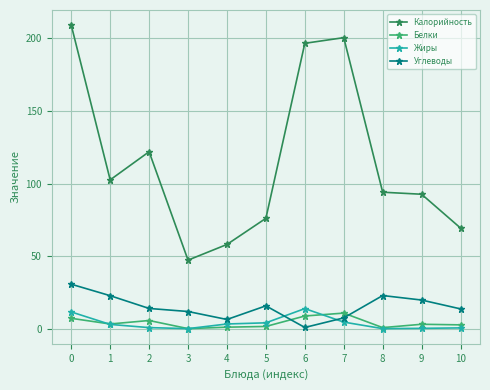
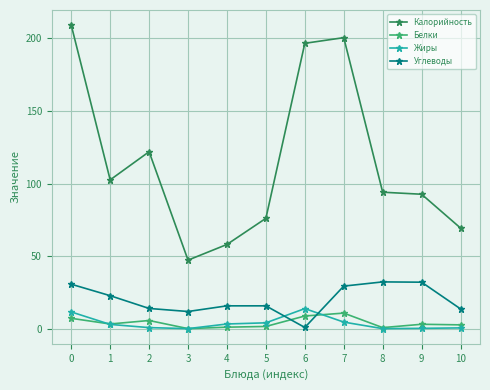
  {
    "Жиры": {
      "0": 12,
      "2": 1,
      "4": 3,
      "5": 4,
      "6": 14,
      "7": 5,
      "9": 0,
      "10": 1
    },
    "Углеводы": {
      "0": 31,
      "1": 23,
      "2": 14,
      "3": 12,
-     "4": 6,
+     "4": 16,
      "5": 16,
      "6": 1,
-     "7": 7,
-     "8": 23,
-     "9": 20,
+     "7": 29,
+     "8": 32,
+     "9": 32,
      "10": 14
    }
  }
